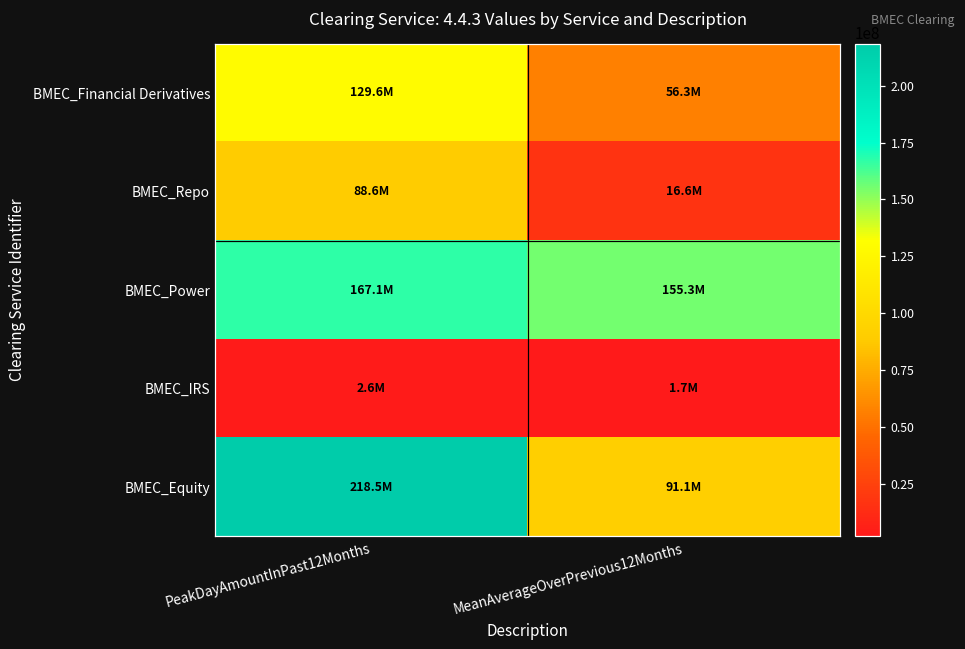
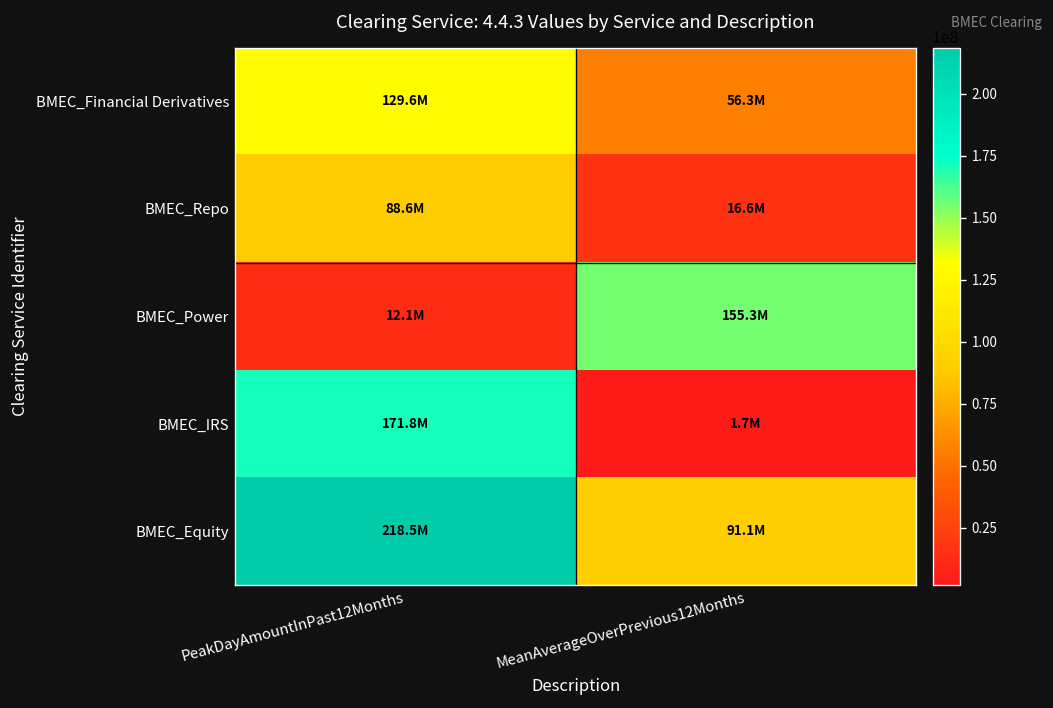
  {
    "BMEC_Financial Derivatives": {
      "PeakDayAmountInPast12Months": "129.6M",
      "MeanAverageOverPrevious12Months": "56.3M"
    },
    "BMEC_Repo": {
      "PeakDayAmountInPast12Months": "88.6M",
      "MeanAverageOverPrevious12Months": "16.6M"
    },
    "BMEC_Power": {
-     "PeakDayAmountInPast12Months": "167.1M",
+     "PeakDayAmountInPast12Months": "12.1M",
      "MeanAverageOverPrevious12Months": "155.3M"
    },
    "BMEC_IRS": {
-     "PeakDayAmountInPast12Months": "2.6M",
+     "PeakDayAmountInPast12Months": "171.8M",
      "MeanAverageOverPrevious12Months": "1.7M"
    },
    "BMEC_Equity": {
      "PeakDayAmountInPast12Months": "218.5M",
      "MeanAverageOverPrevious12Months": "91.1M"
    }
  }
